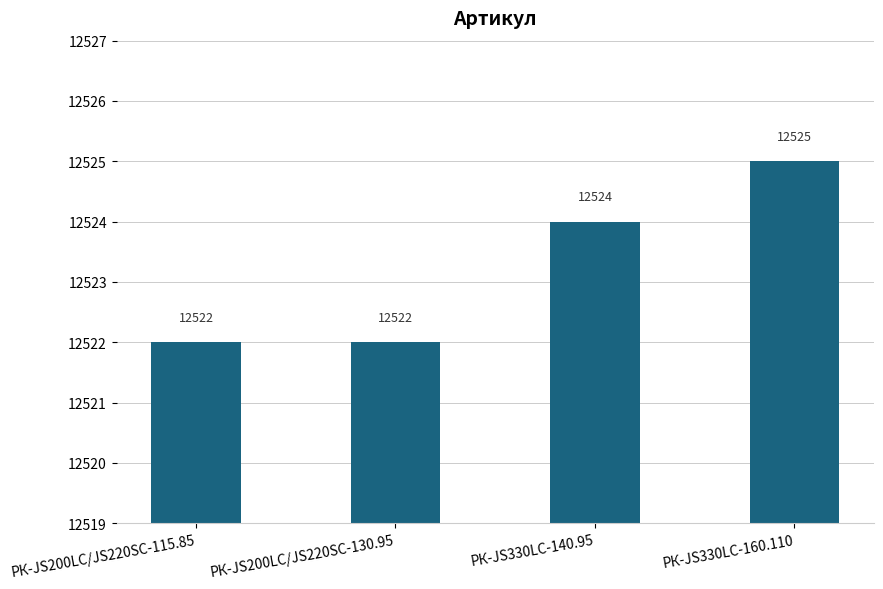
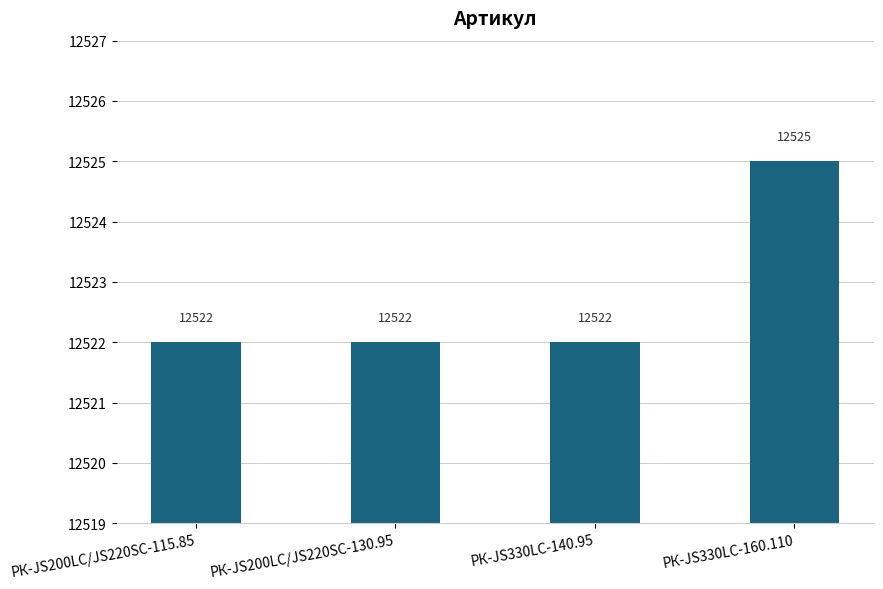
  {
    "РК-JS200LC/JS220SC-115.85": 12522,
    "РК-JS200LC/JS220SC-130.95": 12522,
-   "РК-JS330LC-140.95": 12524,
+   "РК-JS330LC-140.95": 12522,
    "РК-JS330LC-160.110": 12525
  }
